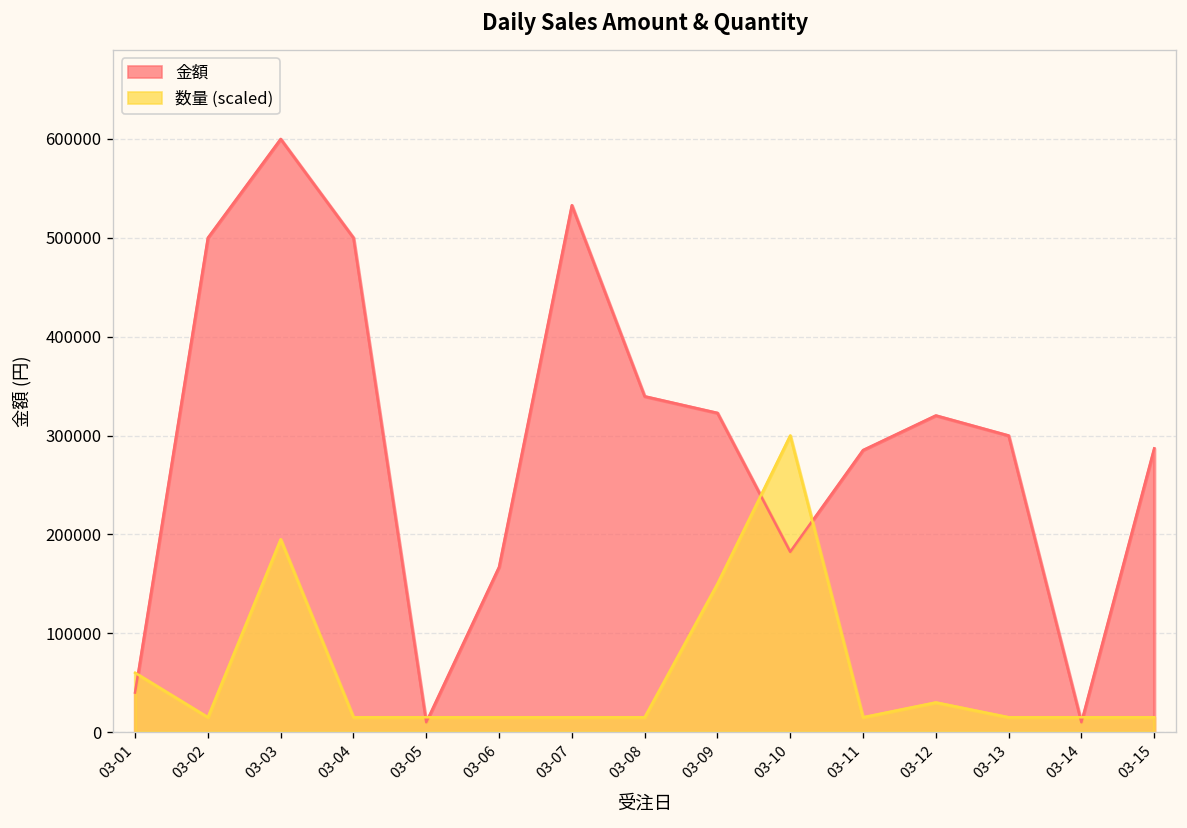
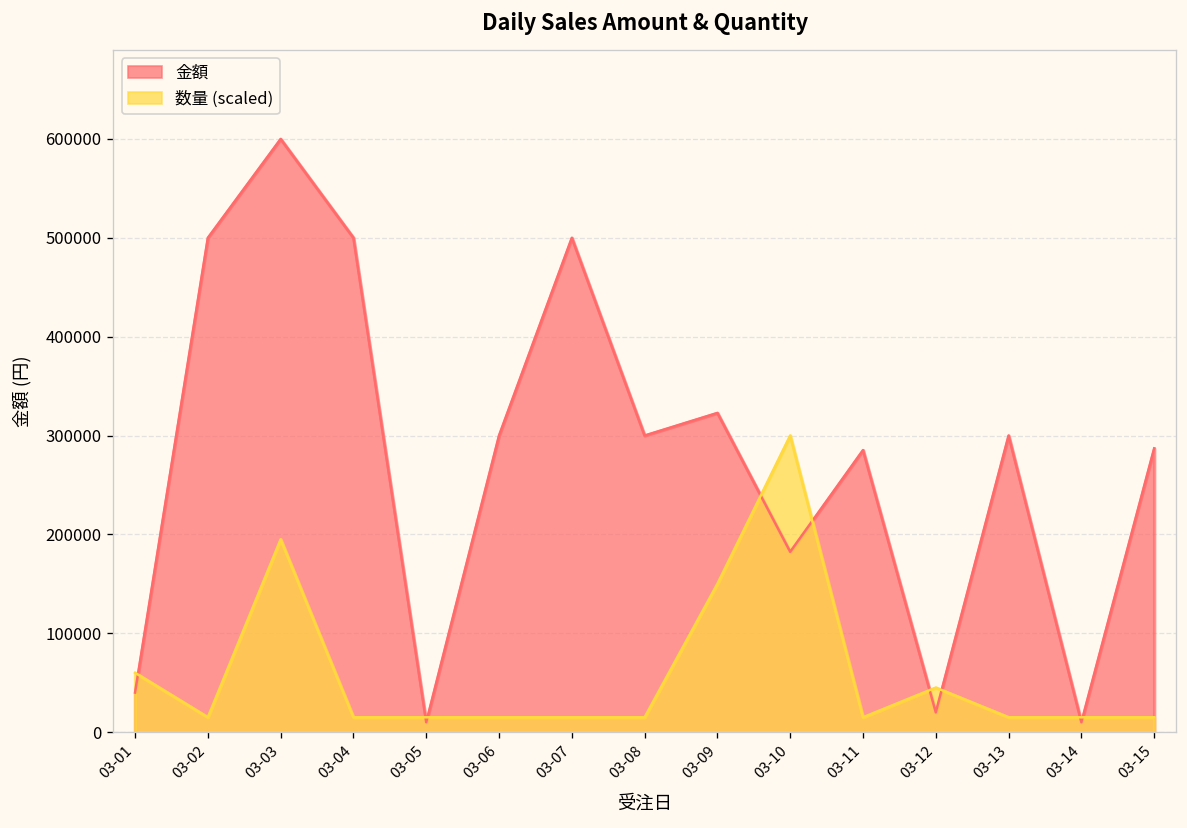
  {
    "金額": {
      "03-01": 40000,
      "03-02": 500000,
      "03-03": 600000,
      "03-04": 500000,
      "03-05": 10000,
-     "03-06": 170000,
-     "03-07": 530000,
-     "03-08": 340000,
+     "03-06": 300000,
+     "03-07": 500000,
+     "03-08": 300000,
      "03-09": 320000,
      "03-10": 180000,
      "03-11": 290000,
-     "03-12": 320000,
+     "03-12": 20000,
      "03-13": 300000,
      "03-14": 10000,
      "03-15": 290000
    },
    "数量 (scaled)": {
      "03-01": 60000,
      "03-02": 20000,
      "03-03": 200000,
      "03-04": 20000,
      "03-05": 20000,
      "03-06": 20000,
      "03-07": 20000,
      "03-08": 20000,
      "03-09": 150000,
      "03-10": 300000,
      "03-11": 20000,
-     "03-12": 30000,
+     "03-12": 50000,
      "03-13": 20000,
      "03-14": 20000,
      "03-15": 20000
    }
  }
